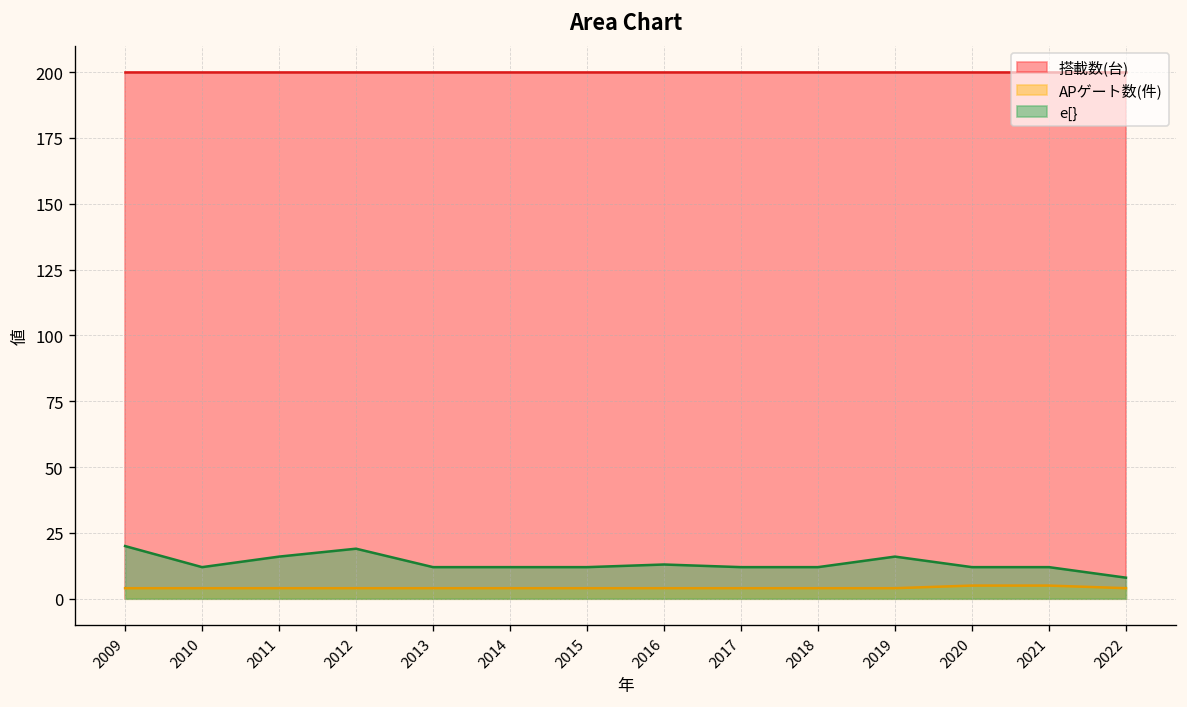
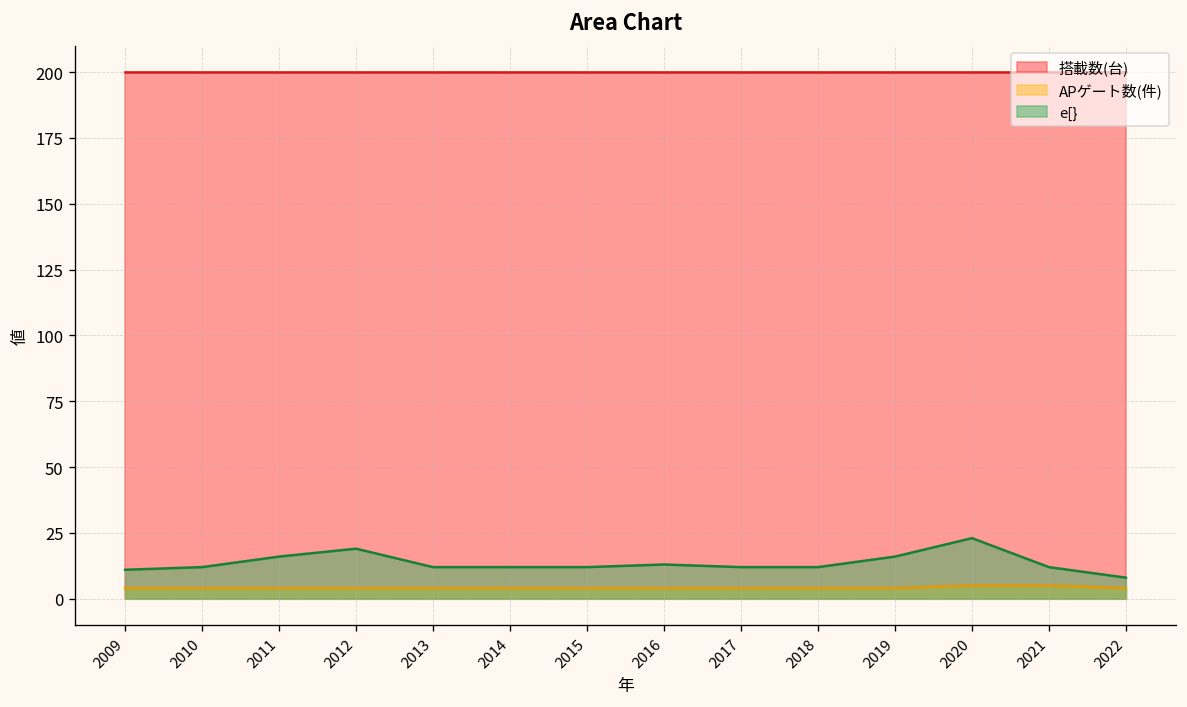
  {
    "搭載数(台)": {
      "2009": 200,
      "2010": 200,
      "2011": 200,
      "2012": 200,
      "2013": 200,
      "2014": 200,
      "2015": 200,
      "2016": 200,
      "2017": 200,
      "2018": 200,
      "2019": 200,
      "2020": 200
    },
    "APゲート数(件)": {
      "2009": 4,
      "2010": 4,
      "2011": 4,
      "2012": 4,
      "2013": 4,
      "2014": 4,
      "2015": 4,
      "2016": 4,
      "2017": 4,
      "2018": 4,
      "2019": 4,
      "2020": 5,
      "2021": 5,
      "2022": 4
    },
    "e[}": {
-     "2009": 20,
+     "2009": 11,
      "2010": 12,
      "2011": 16,
      "2012": 19,
      "2013": 12,
      "2014": 12,
      "2015": 12,
      "2016": 13,
      "2017": 12,
      "2018": 12,
      "2019": 16,
-     "2020": 12,
+     "2020": 23,
      "2021": 12,
      "2022": 8
    }
  }
